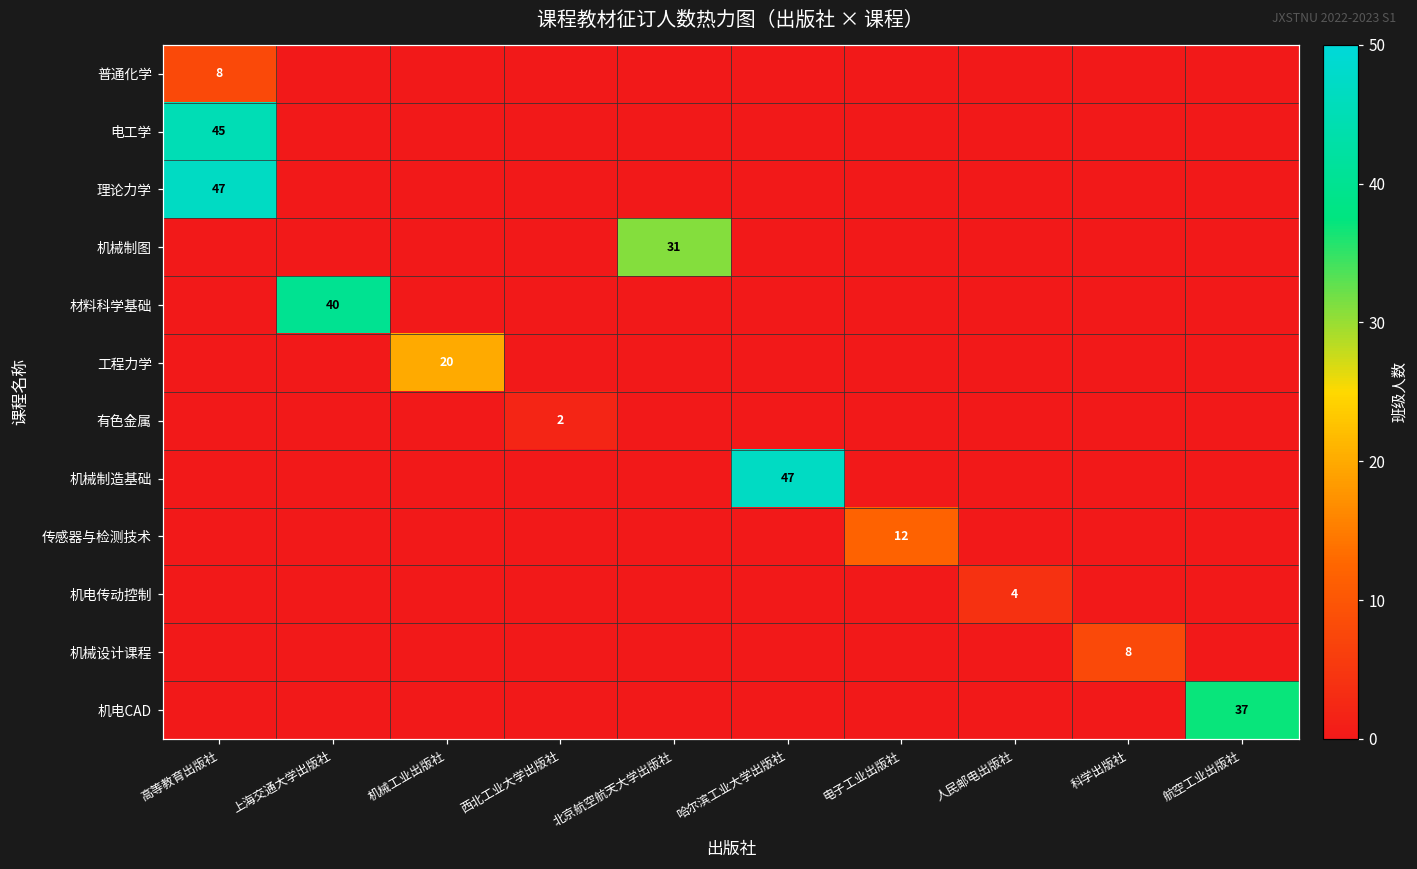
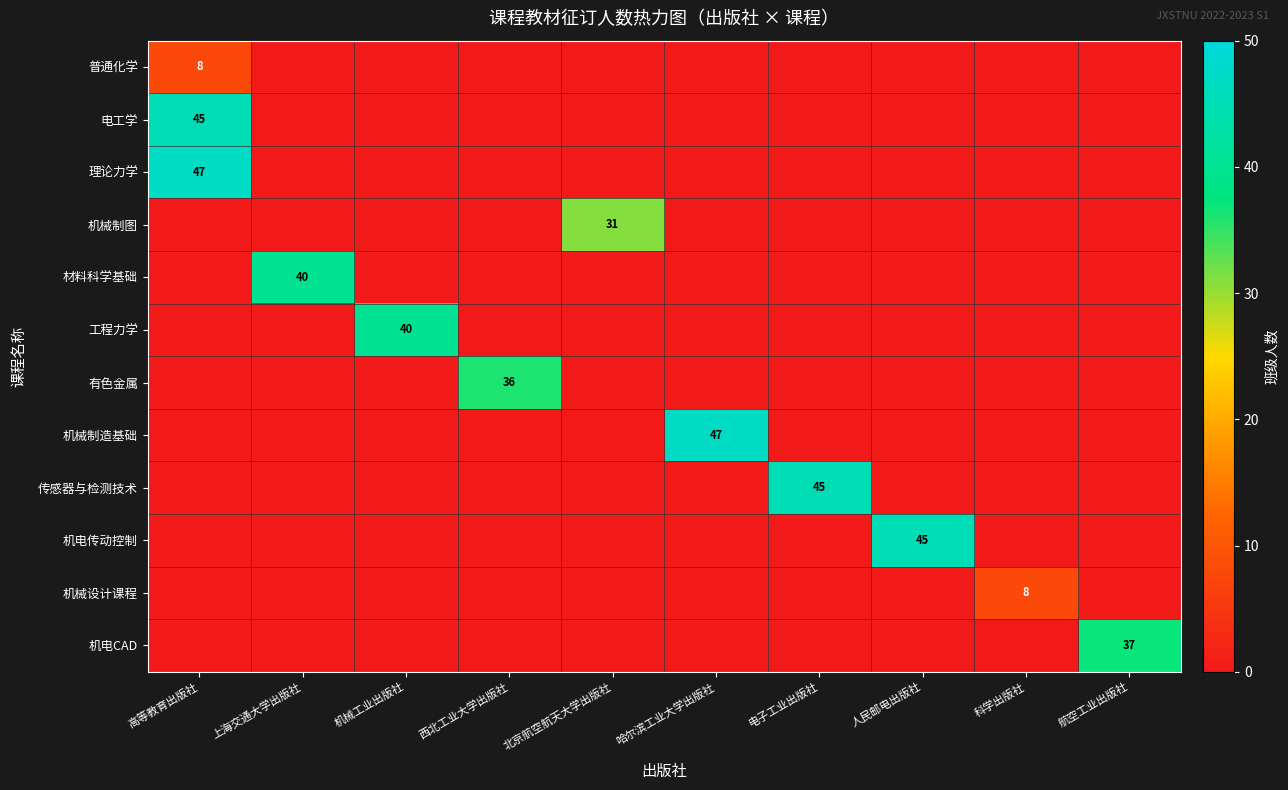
  {
    "普通化学": {
      "高等教育出版社": 8
    },
    "电工学": {
      "高等教育出版社": 45
    },
    "理论力学": {
      "高等教育出版社": 47
    },
    "机械制图": {
      "北京航空航天大学出版社": 31
    },
    "材料科学基础": {
      "上海交通大学出版社": 40
    },
    "工程力学": {
-     "机械工业出版社": 20
+     "机械工业出版社": 40
    },
    "有色金属": {
-     "西北工业大学出版社": 2
+     "西北工业大学出版社": 36
    },
    "机械制造基础": {
      "哈尔滨工业大学出版社": 47
    },
    "传感器与检测技术": {
-     "电子工业出版社": 12
+     "电子工业出版社": 45
    },
    "机电传动控制": {
-     "人民邮电出版社": 4
+     "人民邮电出版社": 45
    },
    "机械设计课程": {
      "科学出版社": 8
    },
    "机电CAD": {
      "航空工业出版社": 37
    }
  }
